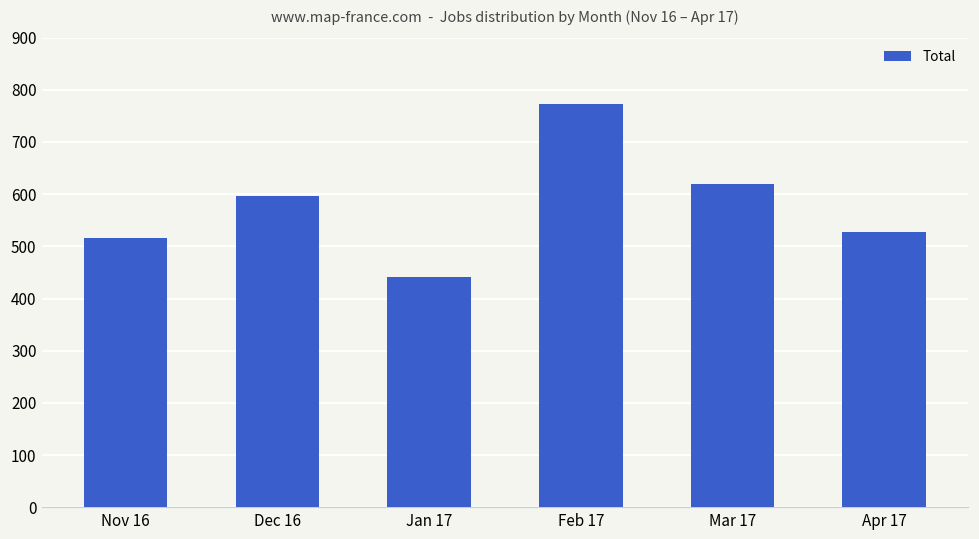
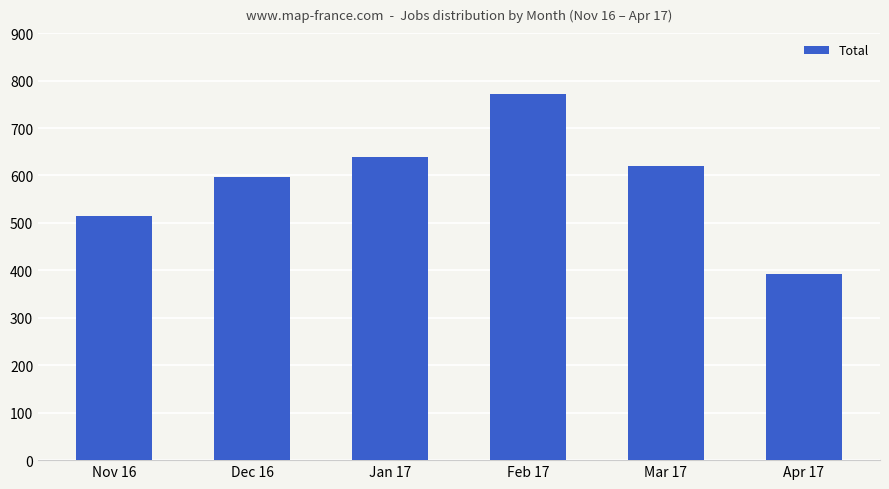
  {
    "Nov 16": 520,
    "Dec 16": 600,
-   "Jan 17": 440,
+   "Jan 17": 640,
    "Feb 17": 770,
    "Mar 17": 620,
-   "Apr 17": 530
+   "Apr 17": 390
  }
